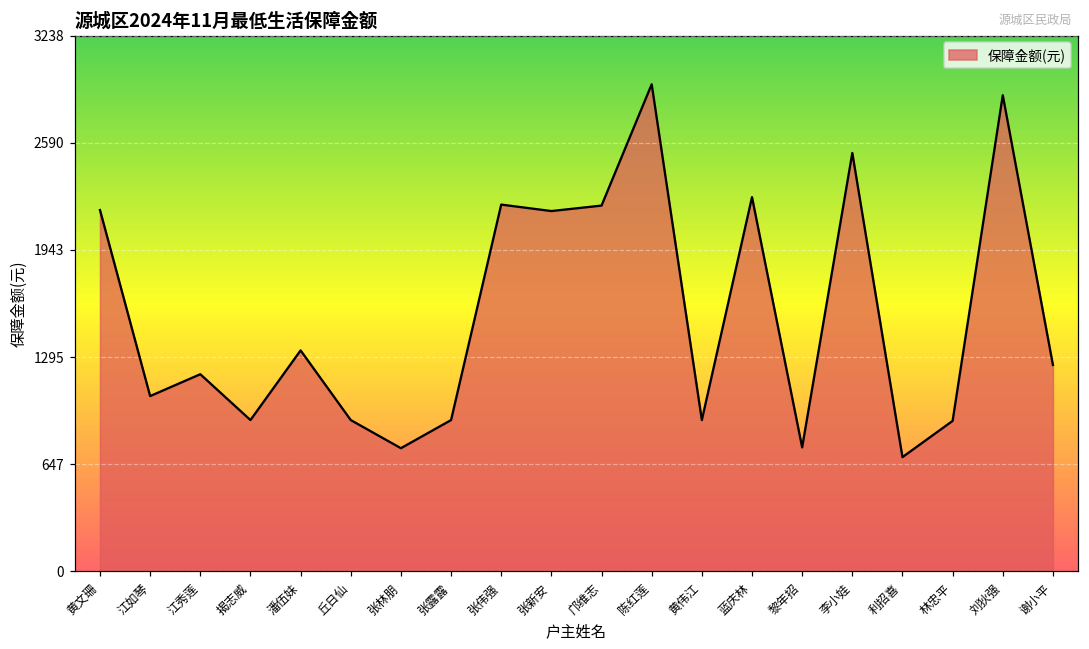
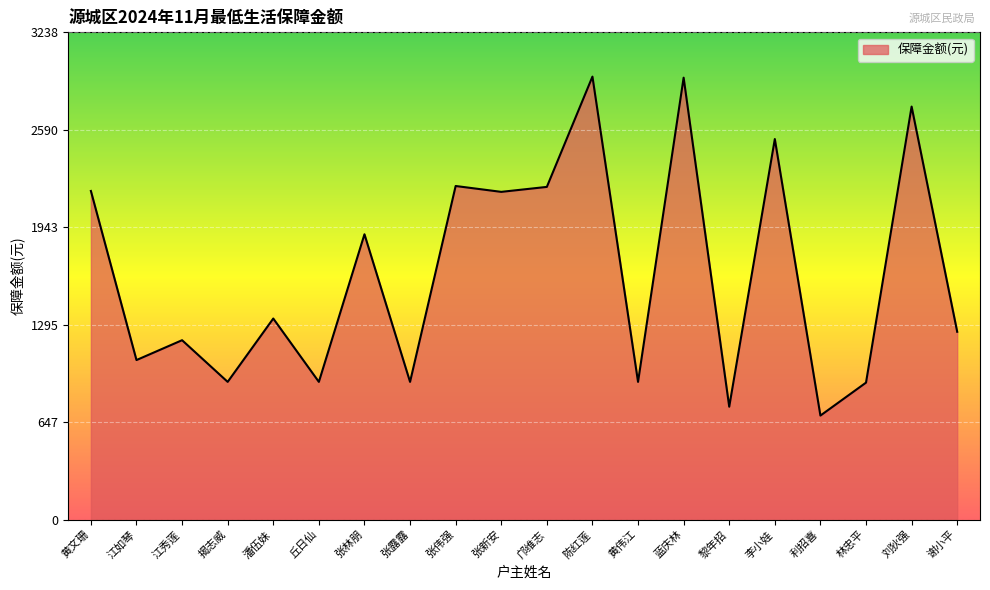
  {
    "黄文珊": 2180,
    "江如琴": 1060,
    "江秀莲": 1190,
    "揭志威": 920,
    "潘伍妹": 1340,
    "丘日仙": 920,
-   "张林朋": 750,
+   "张林朋": 1900,
    "张露露": 920,
    "张伟强": 2220,
    "张新安": 2180,
    "邝维志": 2210,
    "陈红莲": 2940,
    "黄伟江": 920,
-   "蓝庆林": 2260,
+   "蓝庆林": 2940,
    "黎年招": 750,
    "李小娃": 2530,
    "利招喜": 690,
    "林忠平": 910,
-   "刘狄强": 2880,
+   "刘狄强": 2750,
    "谢小平": 1250
  }
